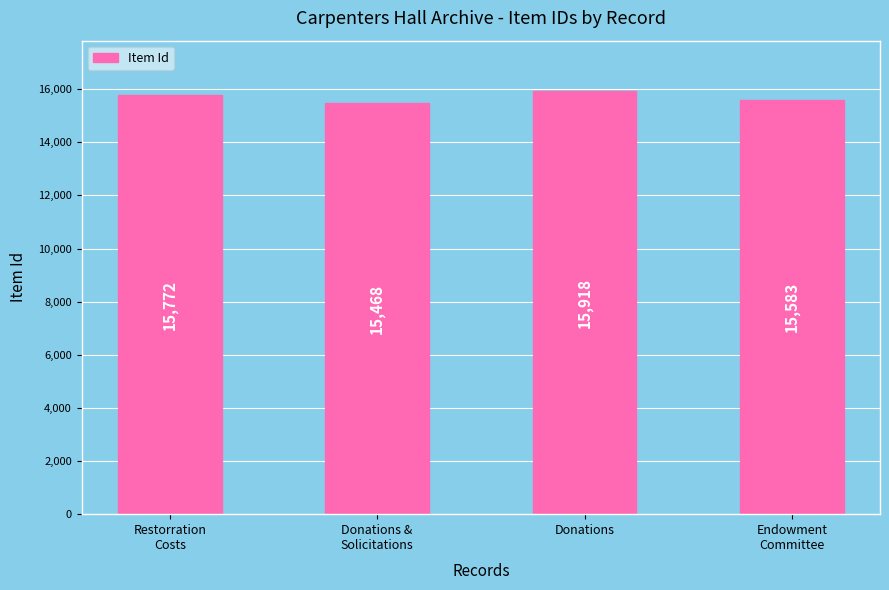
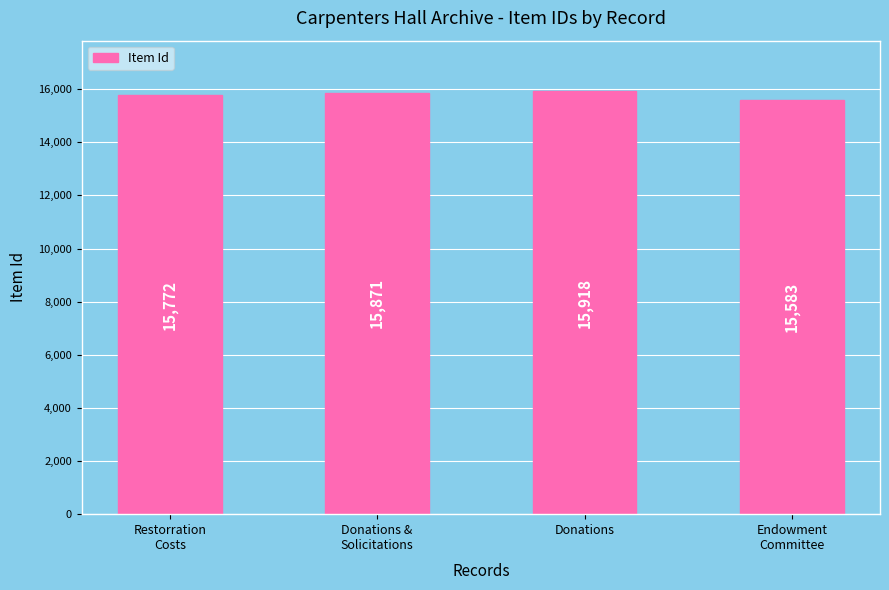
  {
    "Restorration Costs": "15,772",
-   "Donations & Solicitations": "15,468",
+   "Donations & Solicitations": "15,871",
    "Donations": "15,918",
    "Endowment Committee": "15,583"
  }
